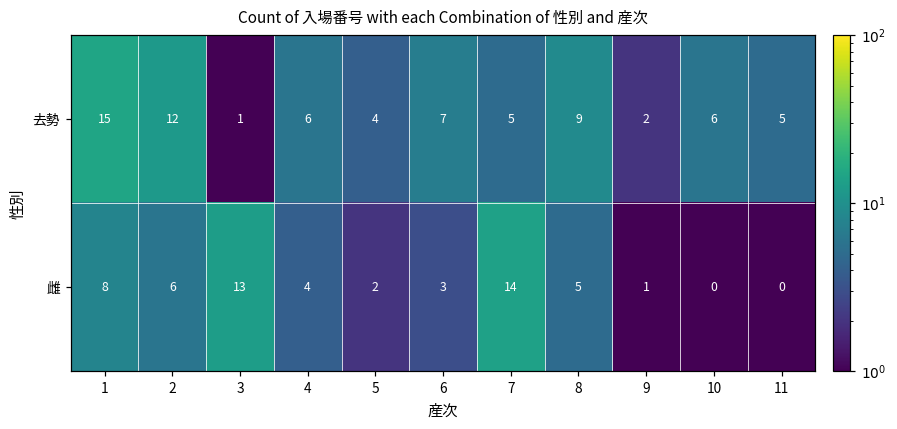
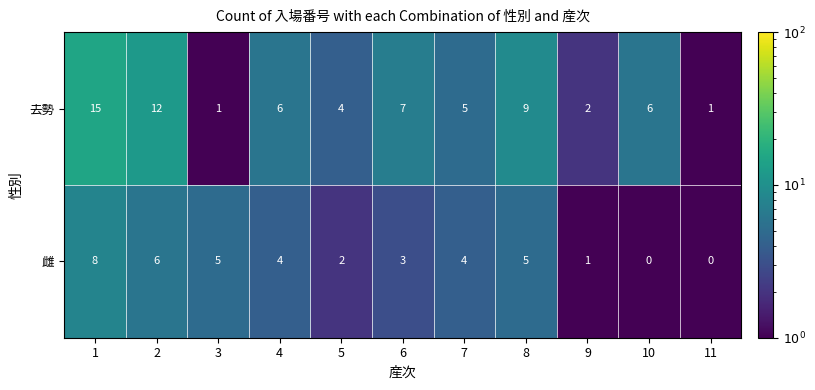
  {
    "去勢": {
      "1": 15,
      "2": 12,
      "3": 1,
      "4": 6,
      "5": 4,
      "6": 7,
      "7": 5,
      "8": 9,
      "9": 2,
      "10": 6,
-     "11": 5
+     "11": 1
    },
    "雌": {
      "1": 8,
      "2": 6,
-     "3": 13,
+     "3": 5,
      "4": 4,
      "5": 2,
      "6": 3,
-     "7": 14,
+     "7": 4,
      "8": 5,
      "9": 1,
      "10": 0,
      "11": 0
    }
  }
